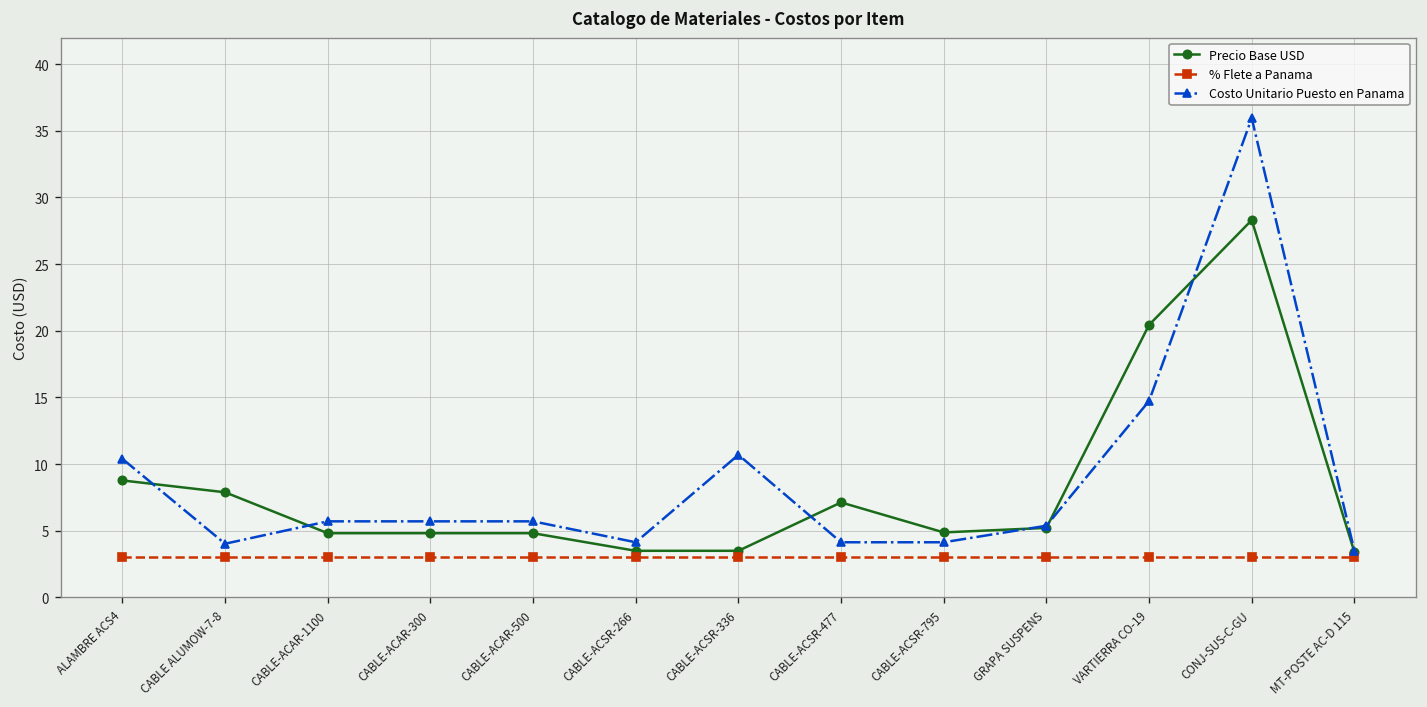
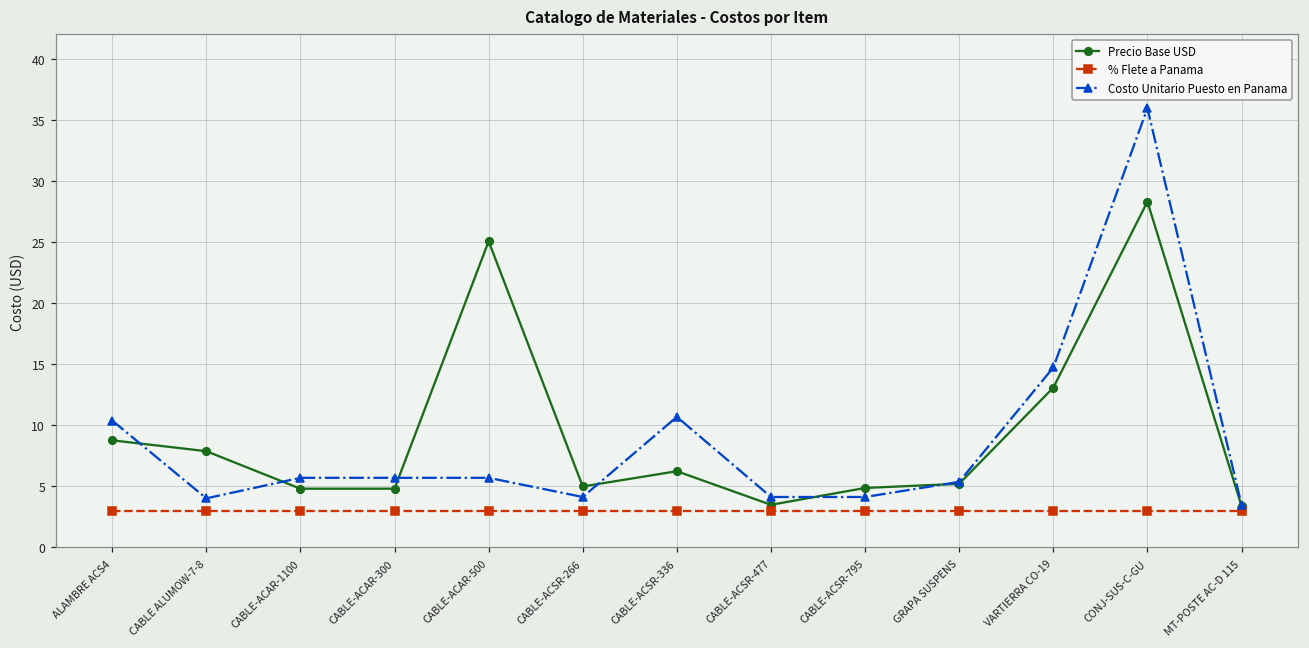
  {
    "Precio Base USD": {
      "ALAMBRE ACS4": 8.8,
      "CABLE ALUMOW-7-8": 7.9,
      "CABLE-ACAR-1100": 4.8,
      "CABLE-ACAR-300": 4.8,
-     "CABLE-ACAR-500": 4.8,
-     "CABLE-ACSR-266": 3.5,
-     "CABLE-ACSR-336": 3.5,
-     "CABLE-ACSR-477": 7.1,
+     "CABLE-ACAR-500": 25.1,
+     "CABLE-ACSR-266": 5.0,
+     "CABLE-ACSR-336": 6.2,
+     "CABLE-ACSR-477": 3.5,
      "CABLE-ACSR-795": 4.9,
-     "VARTIERRA CO-19": 20.4,
+     "VARTIERRA CO-19": 13.1,
      "CONJ-SUS-C-GU": 28.3
    },
    "% Flete a Panama": {
      "ALAMBRE ACS4": 3.0,
      "CABLE ALUMOW-7-8": 3.0,
      "CABLE-ACAR-1100": 3.0,
      "CABLE-ACAR-300": 3.0,
      "CABLE-ACAR-500": 3.0,
      "CABLE-ACSR-266": 3.0,
      "CABLE-ACSR-336": 3.0,
      "CABLE-ACSR-477": 3.0,
      "CABLE-ACSR-795": 3.0,
      "GRAPA SUSPENS": 3.0,
      "VARTIERRA CO-19": 3.0,
      "CONJ-SUS-C-GU": 3.0,
      "MT-POSTE AC-D 115": 3.0
    },
    "Costo Unitario Puesto en Panama": {
      "ALAMBRE ACS4": 10.4,
      "CABLE ALUMOW-7-8": 4.0,
      "CABLE-ACAR-1100": 5.7,
      "CABLE-ACAR-300": 5.7,
      "CABLE-ACAR-500": 5.7,
      "CABLE-ACSR-266": 4.1,
      "CABLE-ACSR-336": 10.7,
      "CABLE-ACSR-477": 4.1,
      "CABLE-ACSR-795": 4.1,
      "VARTIERRA CO-19": 14.7,
      "CONJ-SUS-C-GU": 36.0
    }
  }
